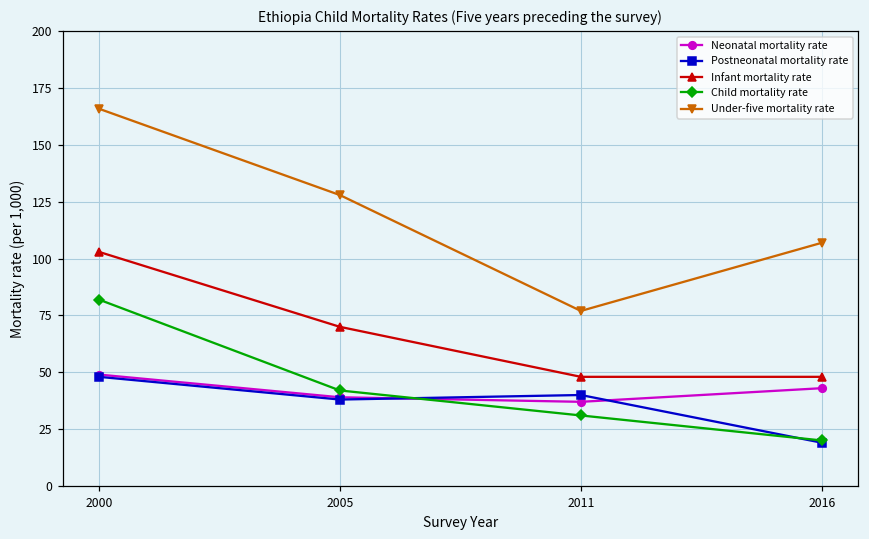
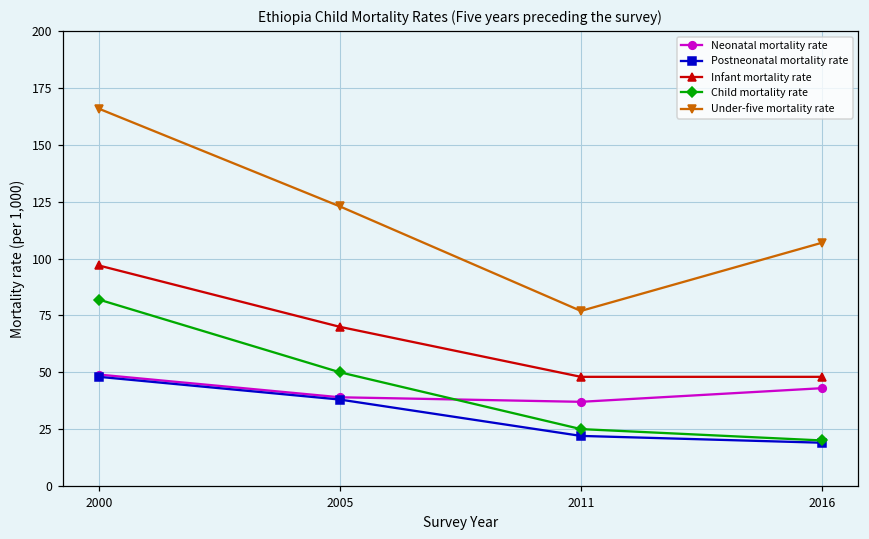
  {
    "Neonatal mortality rate": {
      "2011": 37,
      "2016": 43
    },
    "Postneonatal mortality rate": {
-     "2011": 40
+     "2011": 22
    },
    "Infant mortality rate": {
-     "2000": 103,
+     "2000": 97,
      "2005": 70,
      "2011": 48,
      "2016": 48
    },
    "Child mortality rate": {
      "2000": 82,
-     "2005": 42,
-     "2011": 31
+     "2005": 50,
+     "2011": 25
    },
    "Under-five mortality rate": {
      "2000": 166,
-     "2005": 128,
+     "2005": 123,
      "2011": 77,
      "2016": 107
    }
  }
